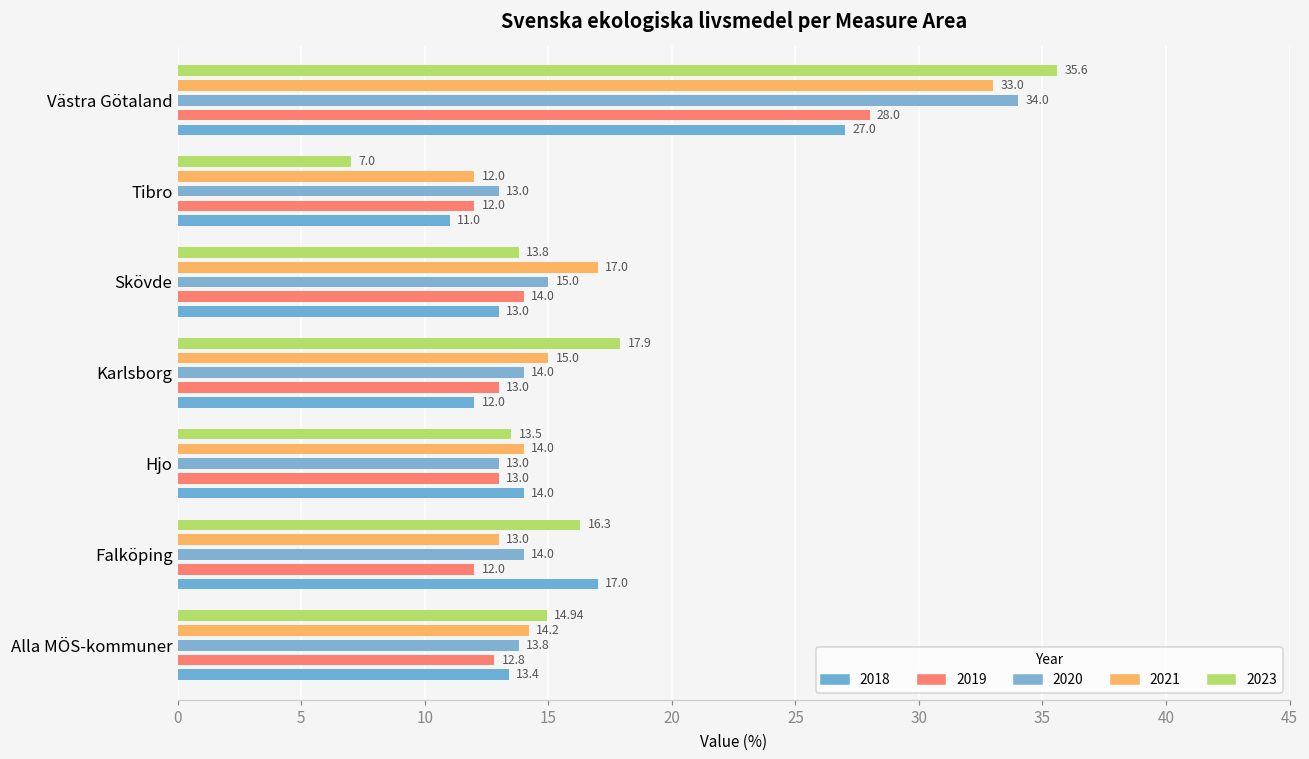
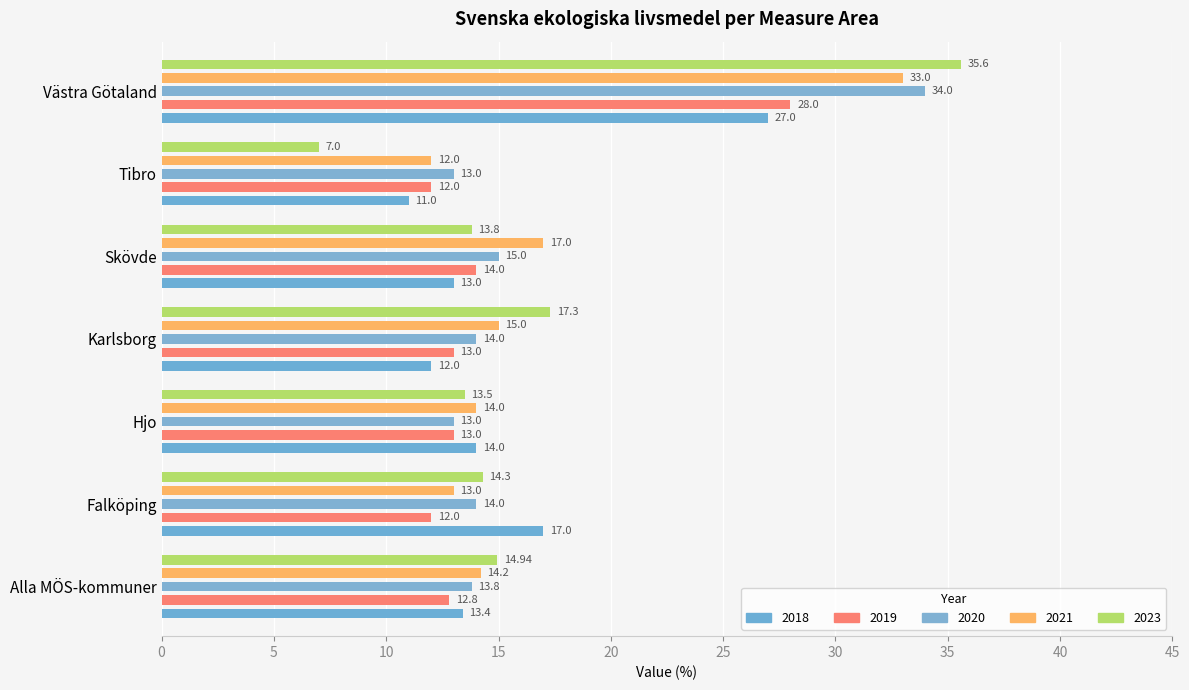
  {
    "2023": {
      "Västra Götaland": 35.6,
      "Tibro": 7.0,
      "Skövde": 13.8,
-     "Karlsborg": 17.9,
+     "Karlsborg": 17.3,
      "Hjo": 13.5,
-     "Falköping": 16.3,
+     "Falköping": 14.3,
      "Alla MÖS-kommuner": 14.94
    }
  }
